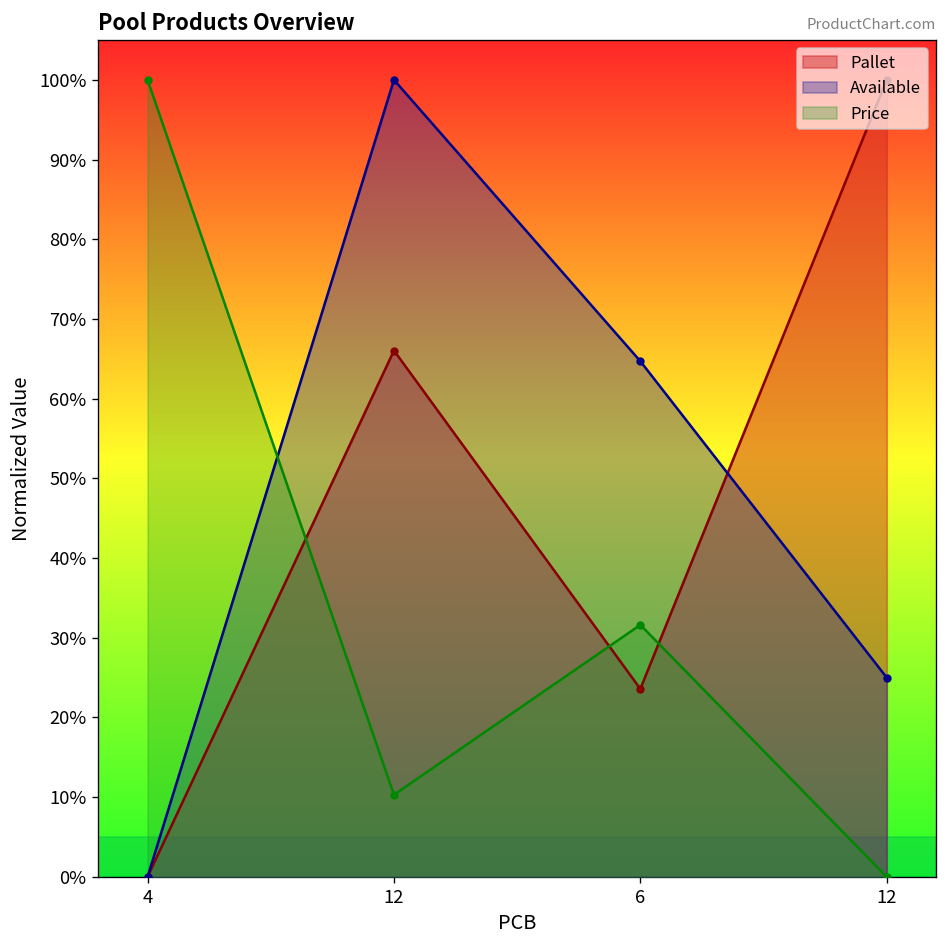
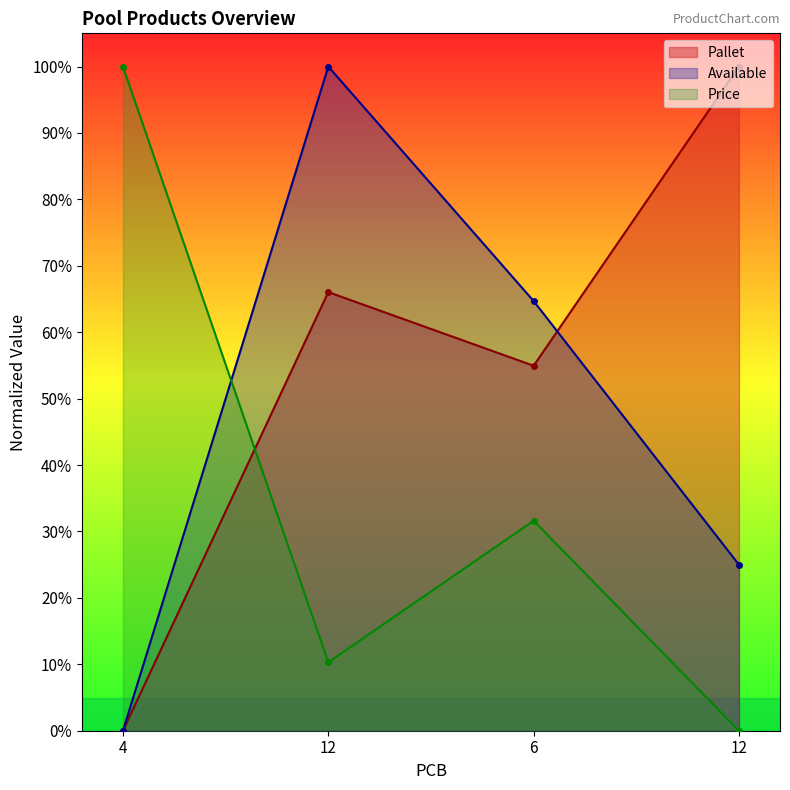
  {
    "Pallet": {
-     "6": "24%"
+     "6": "55%"
    },
    "Available": {
      "6": "65%"
    },
    "Price": {
      "4": "100%",
      "6": "32%"
    }
  }
